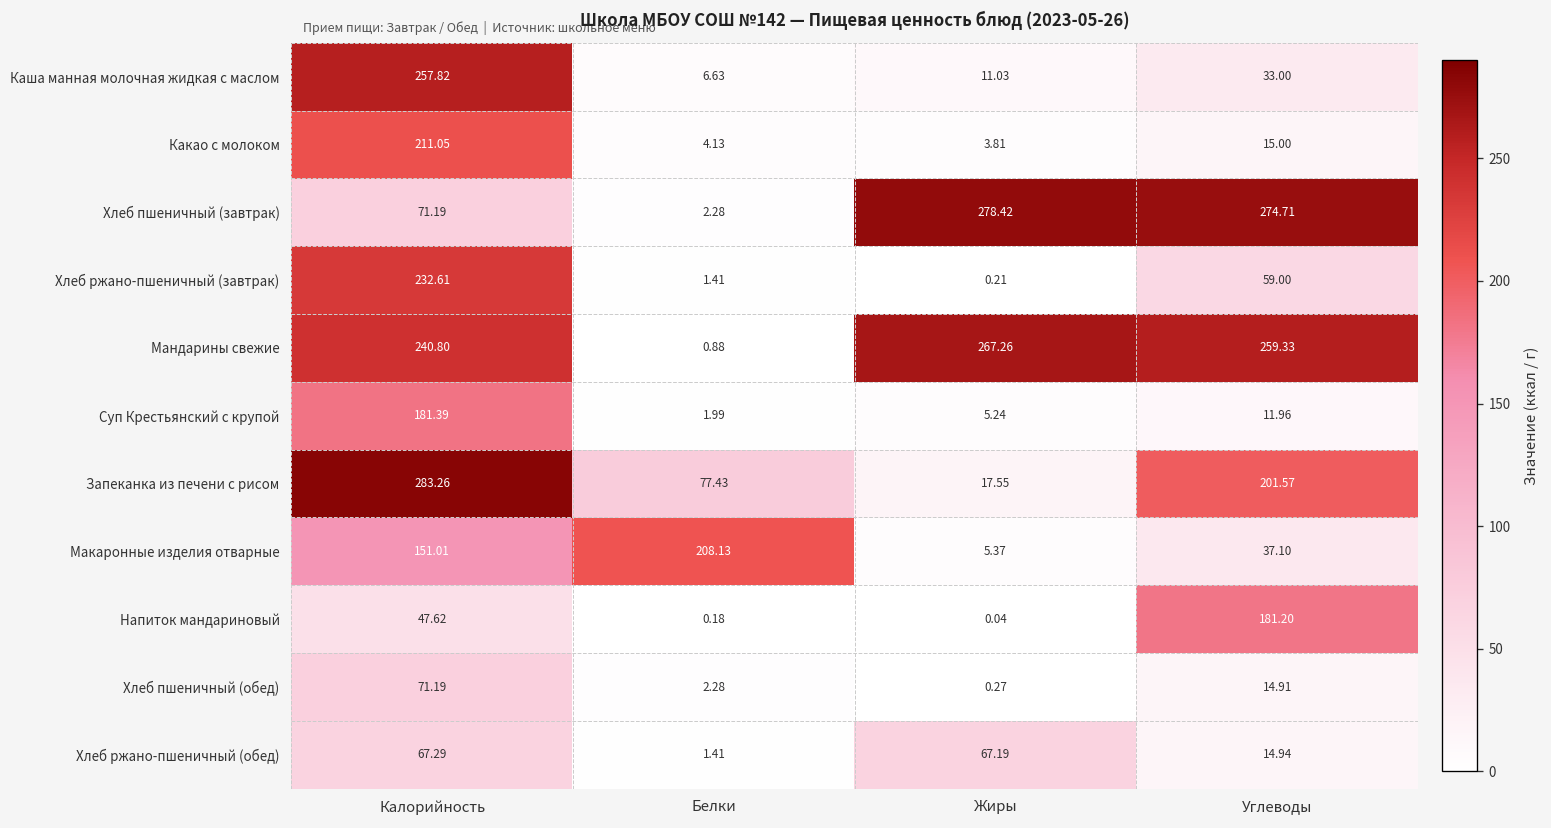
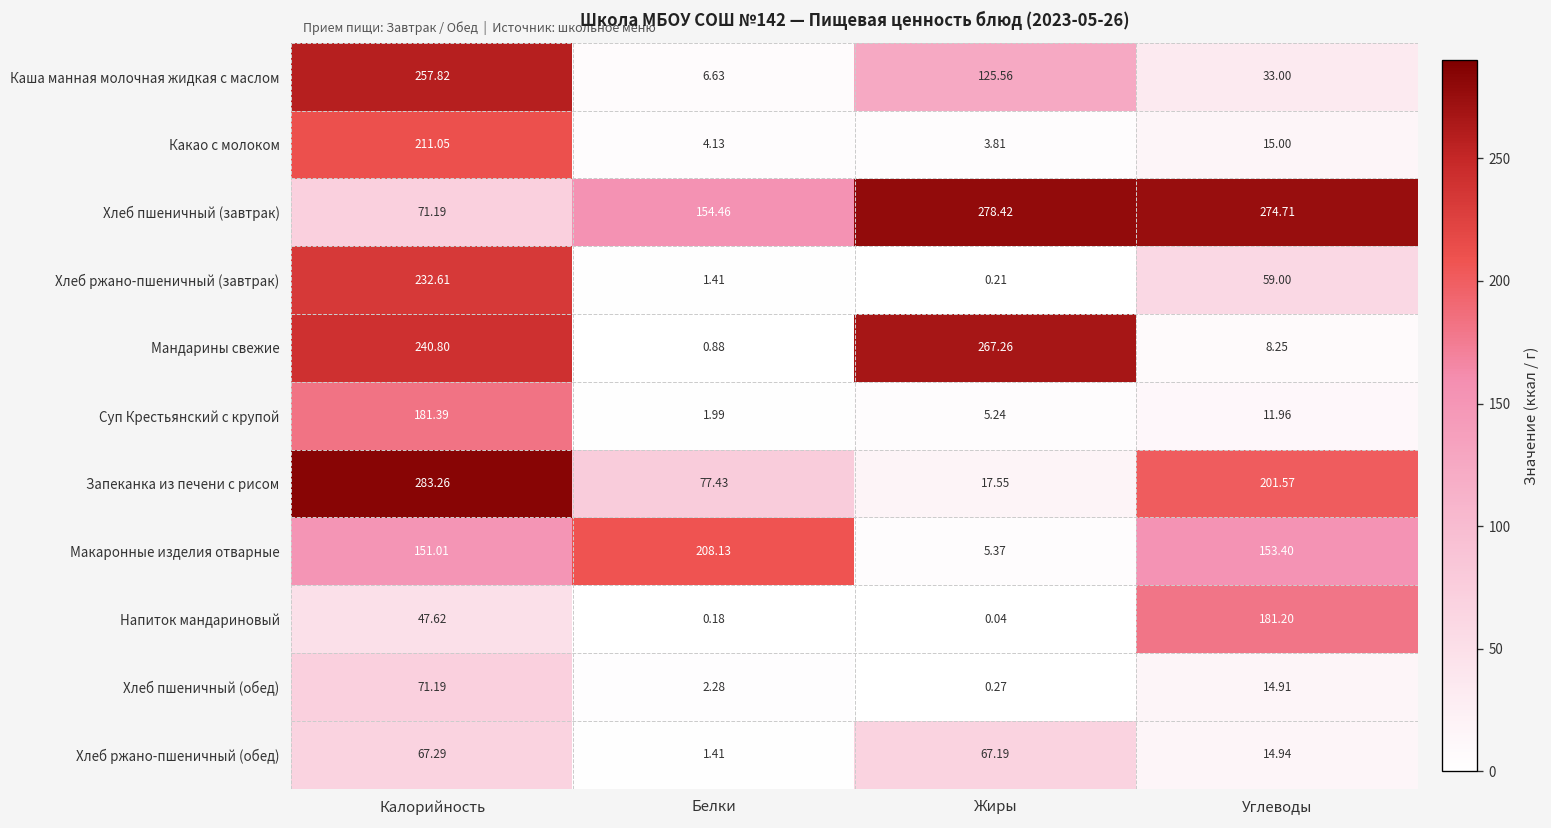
  {
    "Каша манная молочная жидкая с маслом": {
      "Калорийность": 257.82,
      "Белки": 6.63,
-     "Жиры": 11.03,
+     "Жиры": 125.56,
      "Углеводы": 33.00
    },
    "Какао с молоком": {
      "Калорийность": 211.05,
      "Белки": 4.13,
      "Жиры": 3.81,
      "Углеводы": 15.00
    },
    "Хлеб пшеничный (завтрак)": {
      "Калорийность": 71.19,
-     "Белки": 2.28,
+     "Белки": 154.46,
      "Жиры": 278.42,
      "Углеводы": 274.71
    },
    "Хлеб ржано-пшеничный (завтрак)": {
      "Калорийность": 232.61,
      "Белки": 1.41,
      "Жиры": 0.21,
      "Углеводы": 59.00
    },
    "Мандарины свежие": {
      "Калорийность": 240.80,
      "Белки": 0.88,
      "Жиры": 267.26,
-     "Углеводы": 259.33
+     "Углеводы": 8.25
    },
    "Суп Крестьянский с крупой": {
      "Калорийность": 181.39,
      "Белки": 1.99,
      "Жиры": 5.24,
      "Углеводы": 11.96
    },
    "Запеканка из печени с рисом": {
      "Калорийность": 283.26,
      "Белки": 77.43,
      "Жиры": 17.55,
      "Углеводы": 201.57
    },
    "Макаронные изделия отварные": {
      "Калорийность": 151.01,
      "Белки": 208.13,
      "Жиры": 5.37,
-     "Углеводы": 37.10
+     "Углеводы": 153.40
    },
    "Напиток мандариновый": {
      "Калорийность": 47.62,
      "Белки": 0.18,
      "Жиры": 0.04,
      "Углеводы": 181.20
    },
    "Хлеб пшеничный (обед)": {
      "Калорийность": 71.19,
      "Белки": 2.28,
      "Жиры": 0.27,
      "Углеводы": 14.91
    },
    "Хлеб ржано-пшеничный (обед)": {
      "Калорийность": 67.29,
      "Белки": 1.41,
      "Жиры": 67.19,
      "Углеводы": 14.94
    }
  }
